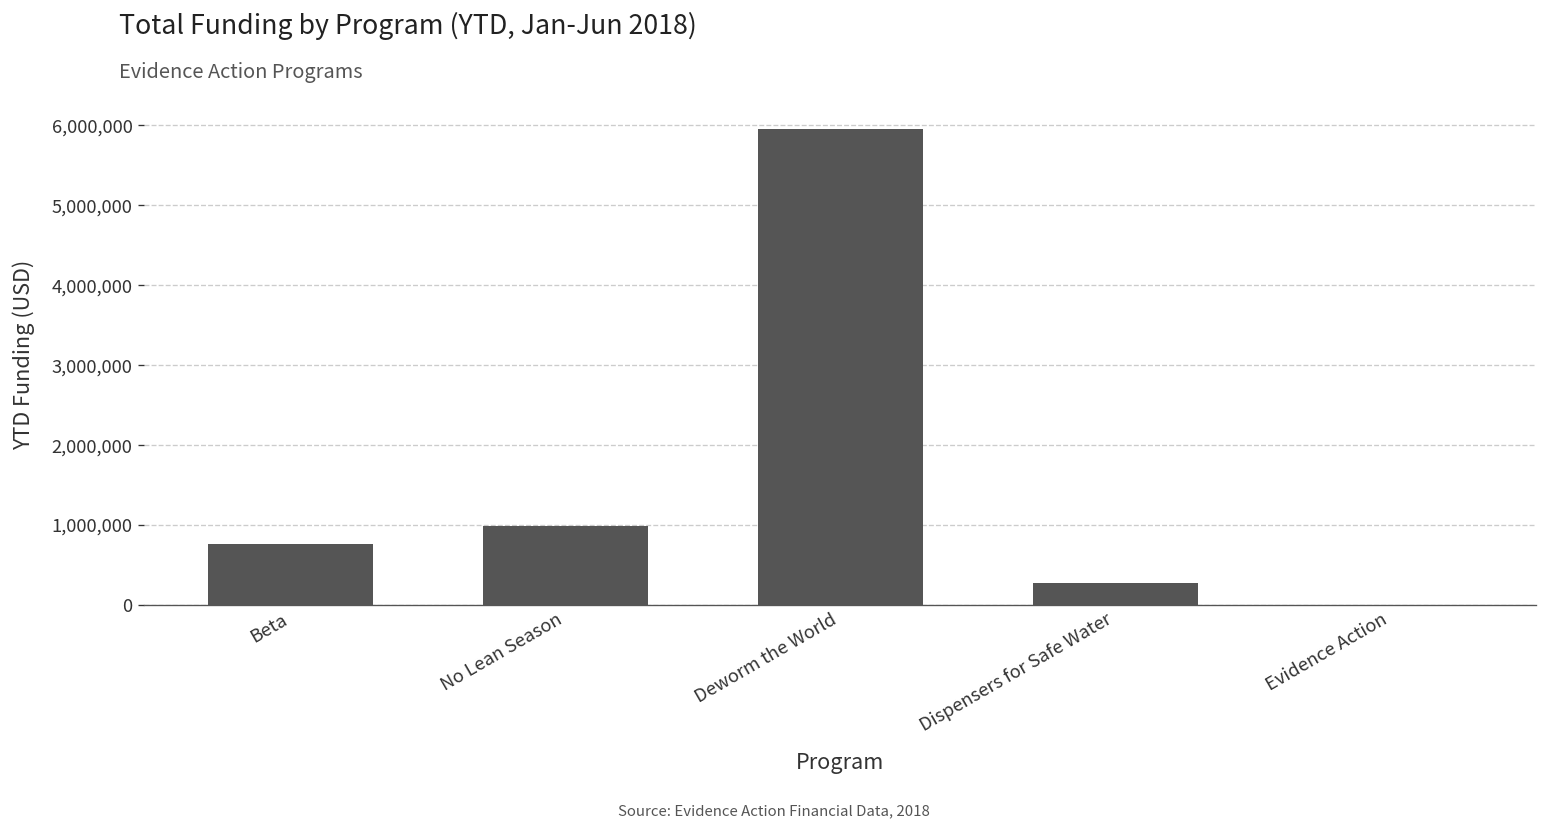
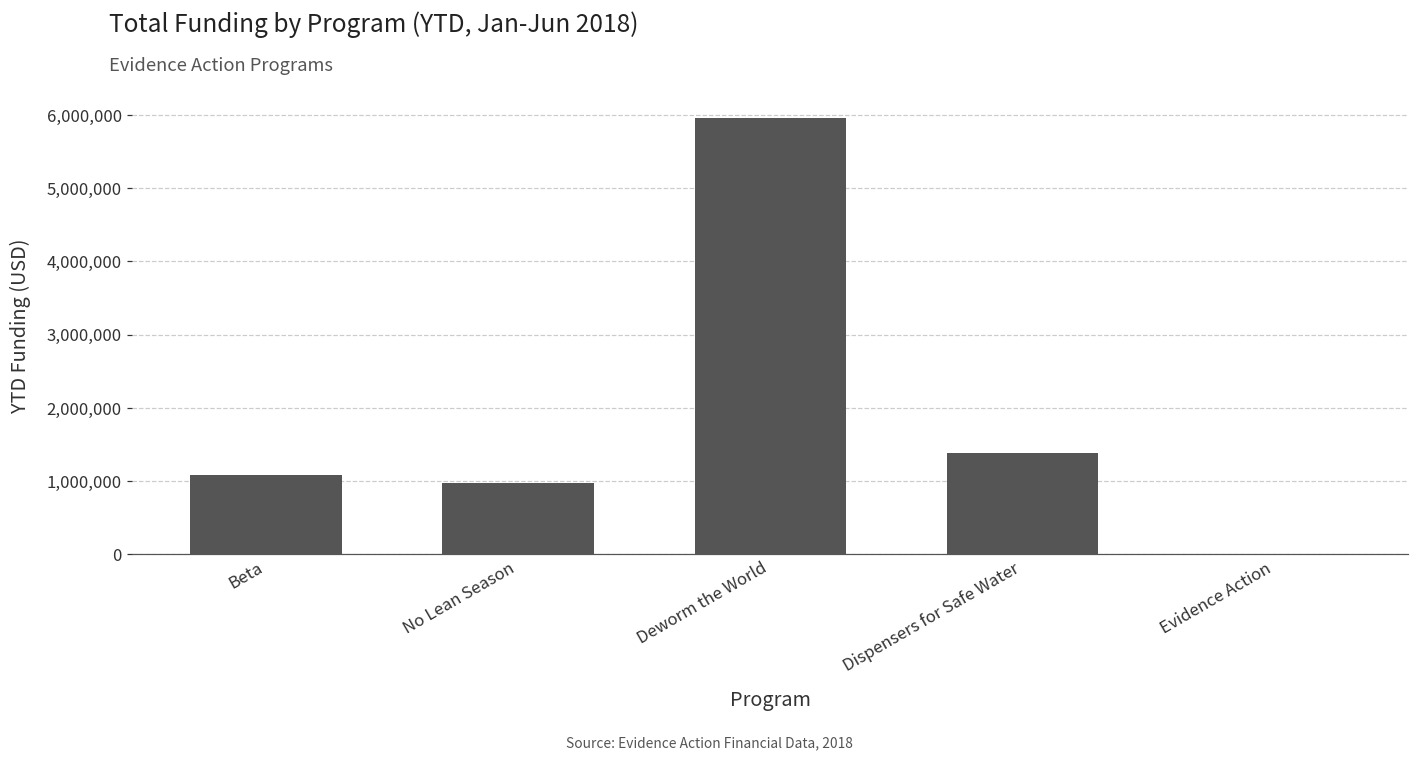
  {
-   "Beta": "800,000",
+   "Beta": "1,100,000",
    "No Lean Season": "1,000,000",
    "Deworm the World": "6,000,000",
-   "Dispensers for Safe Water": "300,000",
+   "Dispensers for Safe Water": "1,400,000",
    "Evidence Action": "0"
  }
